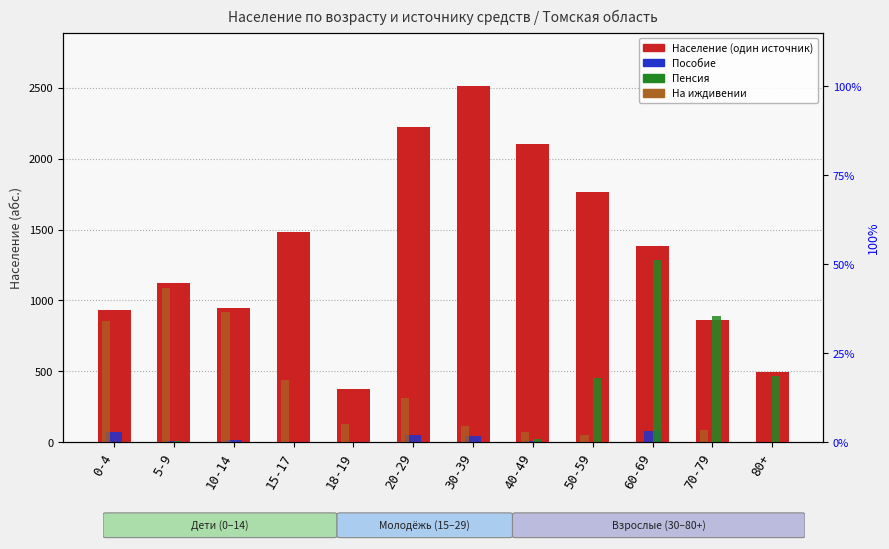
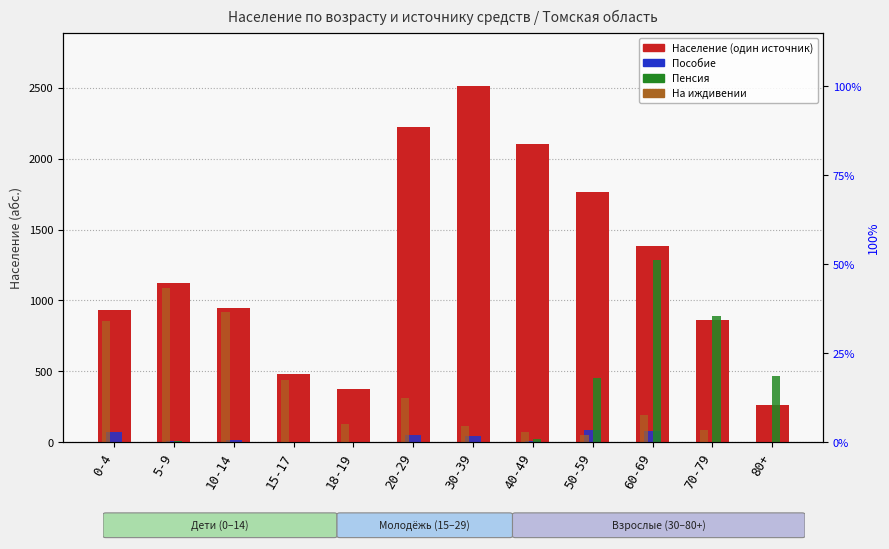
  {
    "Население (один источник)": {
      "0-4": 930,
      "5-9": 1120,
      "10-14": 950,
-     "15-17": 1480,
+     "15-17": 480,
      "18-19": 380,
      "20-29": 2220,
      "30-39": 2510,
      "40-49": 2110,
      "50-59": 1760,
      "60-69": 1390,
      "70-79": 860,
-     "80+": 500
+     "80+": 260
    },
    "Пособие": {
-     "50-59": 0,
+     "50-59": 90,
      "70-79": 0,
      "80+": 0
    },
    "Пенсия": {
      "70-79": 890
    },
    "На иждивении": {
-     "60-69": 0
+     "60-69": 190
    }
  }
